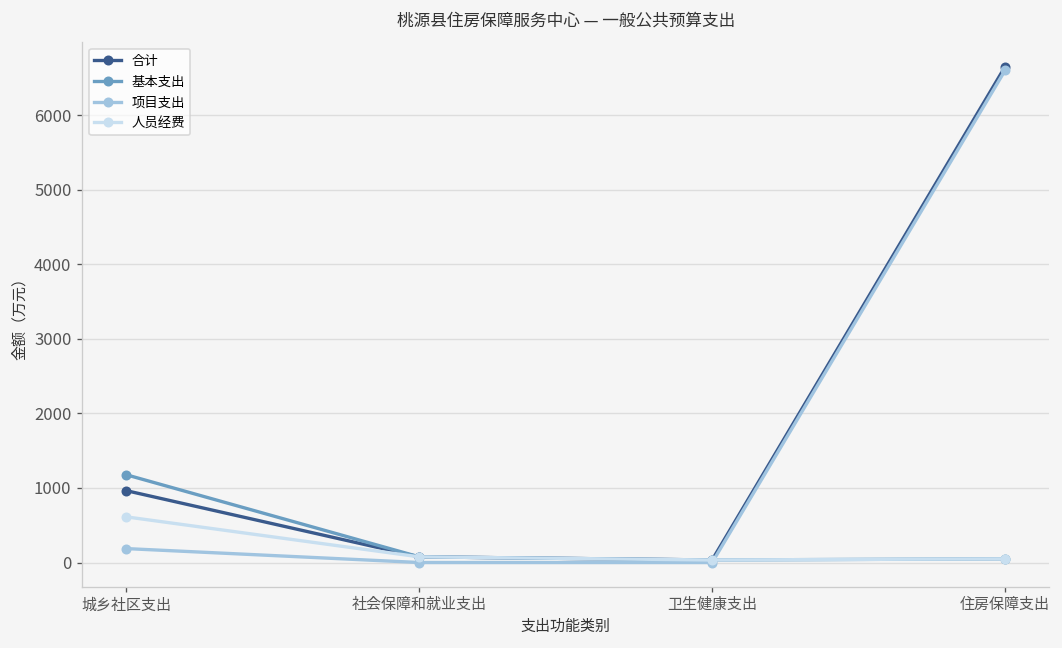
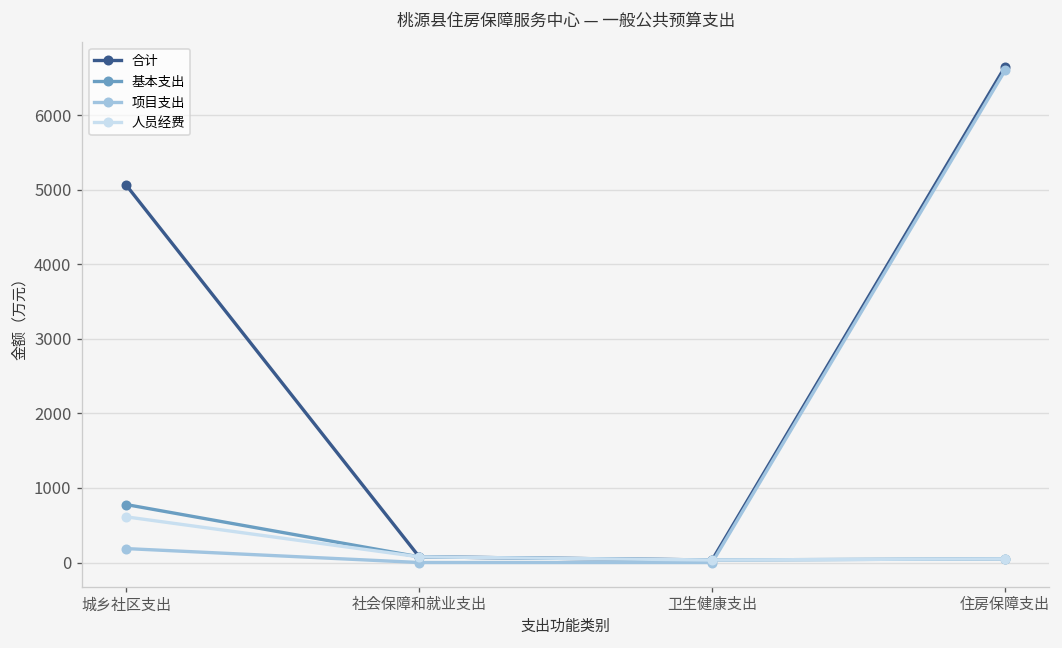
  {
    "合计": {
-     "城乡社区支出": 1000,
+     "城乡社区支出": 5100,
      "住房保障支出": 6600
    },
    "基本支出": {
-     "城乡社区支出": 1200
+     "城乡社区支出": 800
    }
  }
